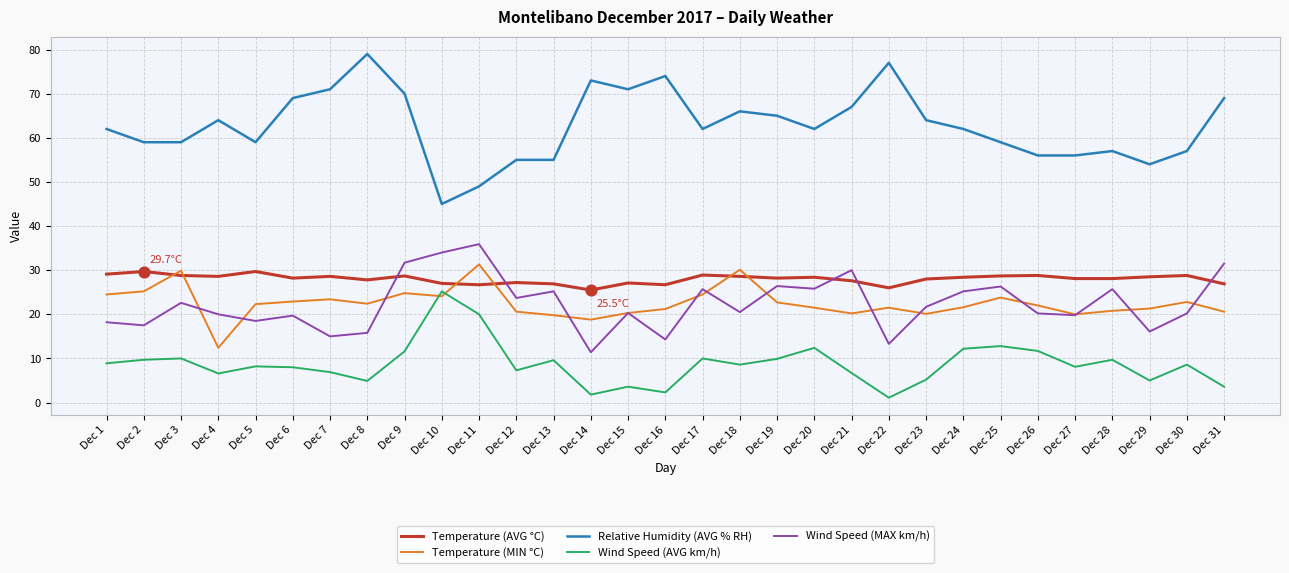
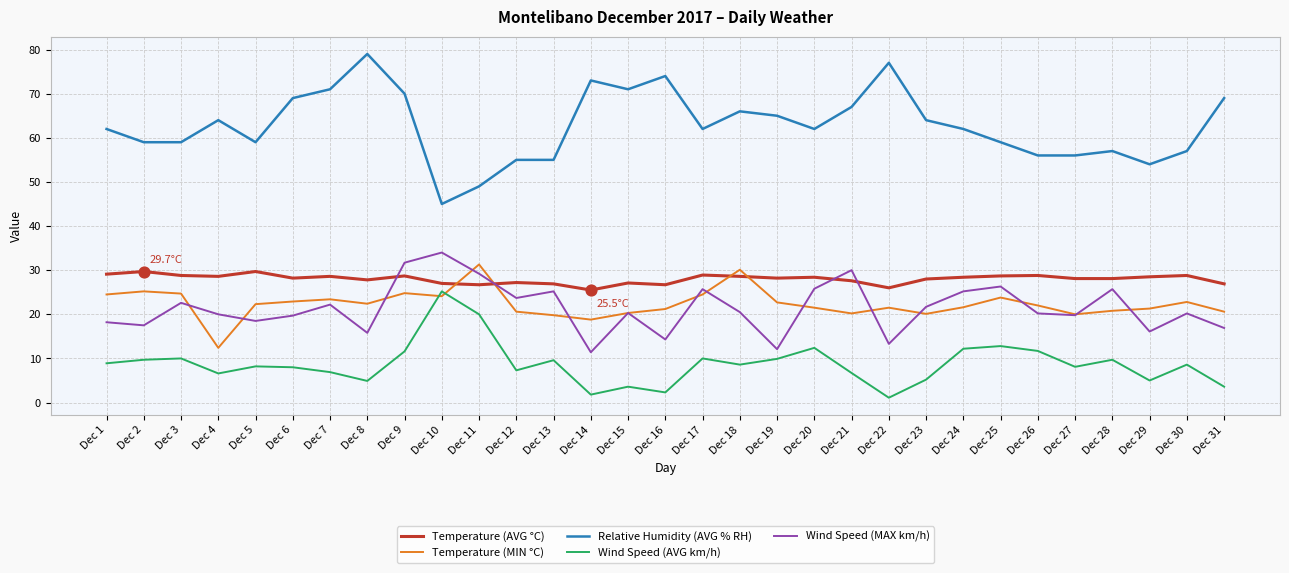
  {
    "Temperature (MIN °C)": {
      "Dec 1": 25,
      "Dec 2": 25,
-     "Dec 3": 30,
+     "Dec 3": 25,
      "Dec 4": 12,
      "Dec 5": 22,
      "Dec 6": 23,
      "Dec 7": 23,
      "Dec 8": 22,
      "Dec 9": 25,
      "Dec 10": 24,
      "Dec 11": 31,
      "Dec 12": 21,
      "Dec 13": 20,
      "Dec 14": 19,
      "Dec 16": 21,
      "Dec 17": 25,
      "Dec 18": 30,
      "Dec 19": 23,
      "Dec 20": 22,
      "Dec 21": 20,
      "Dec 22": 22,
      "Dec 23": 20,
      "Dec 24": 22,
      "Dec 25": 24,
      "Dec 26": 22,
      "Dec 28": 21,
      "Dec 29": 21,
      "Dec 30": 23,
      "Dec 31": 21
    },
    "Relative Humidity (AVG % RH)": {
      "Dec 1": 62,
      "Dec 2": 59,
      "Dec 3": 59,
      "Dec 4": 64,
      "Dec 5": 59,
      "Dec 6": 69,
      "Dec 7": 71,
      "Dec 8": 79,
      "Dec 9": 70,
      "Dec 10": 45,
      "Dec 11": 49,
      "Dec 12": 55,
      "Dec 13": 55,
      "Dec 14": 73,
      "Dec 15": 71,
      "Dec 16": 74,
      "Dec 17": 62,
      "Dec 18": 66,
      "Dec 19": 65,
      "Dec 20": 62,
      "Dec 21": 67,
      "Dec 22": 77,
      "Dec 23": 64,
      "Dec 24": 62,
      "Dec 25": 59,
      "Dec 26": 56,
      "Dec 27": 56,
      "Dec 28": 57,
      "Dec 29": 54,
      "Dec 30": 57,
      "Dec 31": 69
    },
    "Wind Speed (AVG km/h)": {
      "Dec 1": 9,
      "Dec 2": 10,
      "Dec 3": 10,
      "Dec 4": 7,
      "Dec 5": 8,
      "Dec 6": 8,
      "Dec 7": 7,
      "Dec 8": 5,
      "Dec 9": 12,
      "Dec 10": 25,
      "Dec 11": 20,
      "Dec 12": 7,
      "Dec 13": 10,
      "Dec 14": 2,
      "Dec 15": 4,
      "Dec 16": 2,
      "Dec 17": 10,
      "Dec 18": 9,
      "Dec 19": 10,
      "Dec 20": 12,
      "Dec 21": 7,
      "Dec 22": 1,
      "Dec 23": 5,
      "Dec 24": 12,
      "Dec 25": 13,
      "Dec 26": 12,
      "Dec 27": 8,
      "Dec 28": 10,
      "Dec 29": 5,
      "Dec 30": 9,
      "Dec 31": 4
    },
    "Wind Speed (MAX km/h)": {
      "Dec 1": 18,
      "Dec 2": 18,
      "Dec 3": 23,
      "Dec 4": 20,
      "Dec 5": 19,
      "Dec 6": 20,
-     "Dec 7": 15,
+     "Dec 7": 22,
      "Dec 8": 16,
      "Dec 9": 32,
      "Dec 10": 34,
-     "Dec 11": 36,
+     "Dec 11": 29,
      "Dec 12": 24,
      "Dec 13": 25,
      "Dec 14": 11,
      "Dec 16": 14,
      "Dec 17": 26,
      "Dec 18": 21,
-     "Dec 19": 26,
+     "Dec 19": 12,
      "Dec 20": 26,
      "Dec 21": 30,
      "Dec 22": 13,
      "Dec 23": 22,
      "Dec 24": 25,
      "Dec 25": 26,
      "Dec 26": 20,
      "Dec 28": 26,
      "Dec 29": 16,
      "Dec 30": 20,
-     "Dec 31": 32
+     "Dec 31": 17
    }
  }
